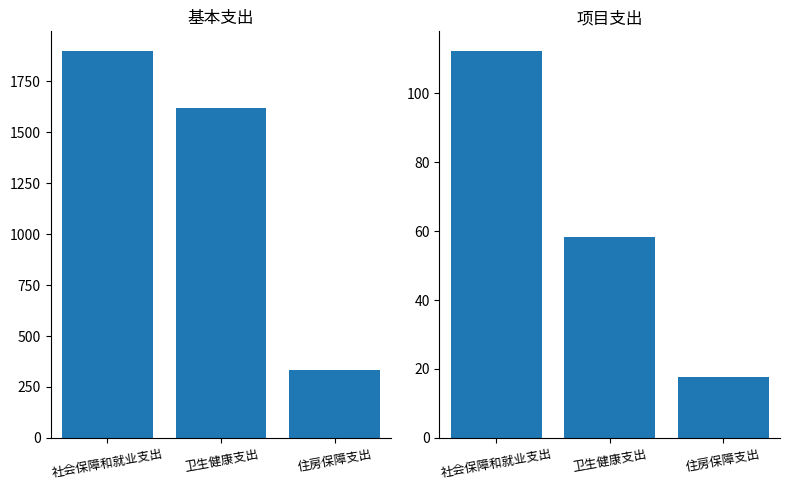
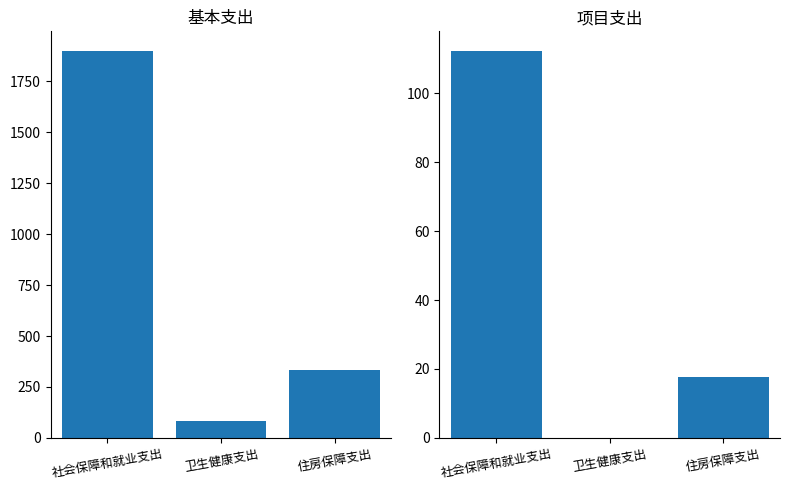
  {
    "基本支出": {
      "社会保障和就业支出": 1900,
-     "卫生健康支出": 1620,
+     "卫生健康支出": 80,
      "住房保障支出": 330
    },
    "项目支出": {
      "社会保障和就业支出": 112,
-     "卫生健康支出": 58,
+     "卫生健康支出": 0,
      "住房保障支出": 18
    }
  }
